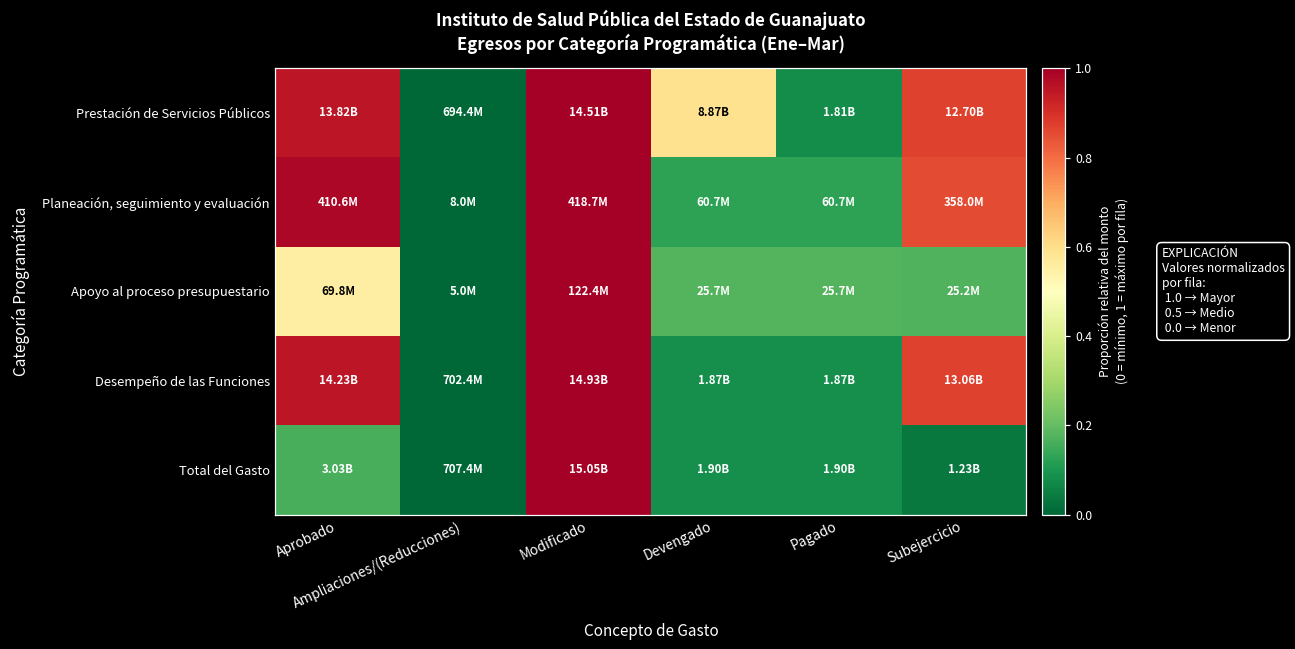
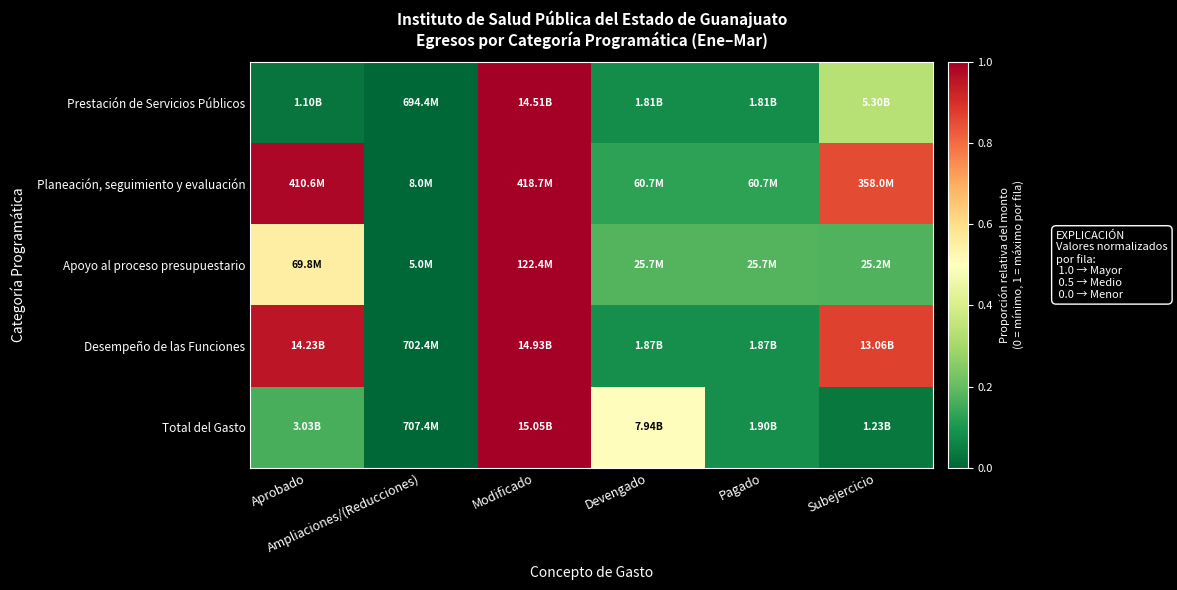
  {
    "Prestación de Servicios Públicos": {
-     "Aprobado": "13.82B",
+     "Aprobado": "1.10B",
      "Ampliaciones/(Reducciones)": "694.4M",
      "Modificado": "14.51B",
-     "Devengado": "8.87B",
+     "Devengado": "1.81B",
      "Pagado": "1.81B",
-     "Subejercicio": "12.70B"
+     "Subejercicio": "5.30B"
    },
    "Planeación, seguimiento y evaluación": {
      "Aprobado": "410.6M",
      "Ampliaciones/(Reducciones)": "8.0M",
      "Modificado": "418.7M",
      "Devengado": "60.7M",
      "Pagado": "60.7M",
      "Subejercicio": "358.0M"
    },
    "Apoyo al proceso presupuestario": {
      "Aprobado": "69.8M",
      "Ampliaciones/(Reducciones)": "5.0M",
      "Modificado": "122.4M",
      "Devengado": "25.7M",
      "Pagado": "25.7M",
      "Subejercicio": "25.2M"
    },
    "Desempeño de las Funciones": {
      "Aprobado": "14.23B",
      "Ampliaciones/(Reducciones)": "702.4M",
      "Modificado": "14.93B",
      "Devengado": "1.87B",
      "Pagado": "1.87B",
      "Subejercicio": "13.06B"
    },
    "Total del Gasto": {
      "Aprobado": "3.03B",
      "Ampliaciones/(Reducciones)": "707.4M",
      "Modificado": "15.05B",
-     "Devengado": "1.90B",
+     "Devengado": "7.94B",
      "Pagado": "1.90B",
      "Subejercicio": "1.23B"
    }
  }
